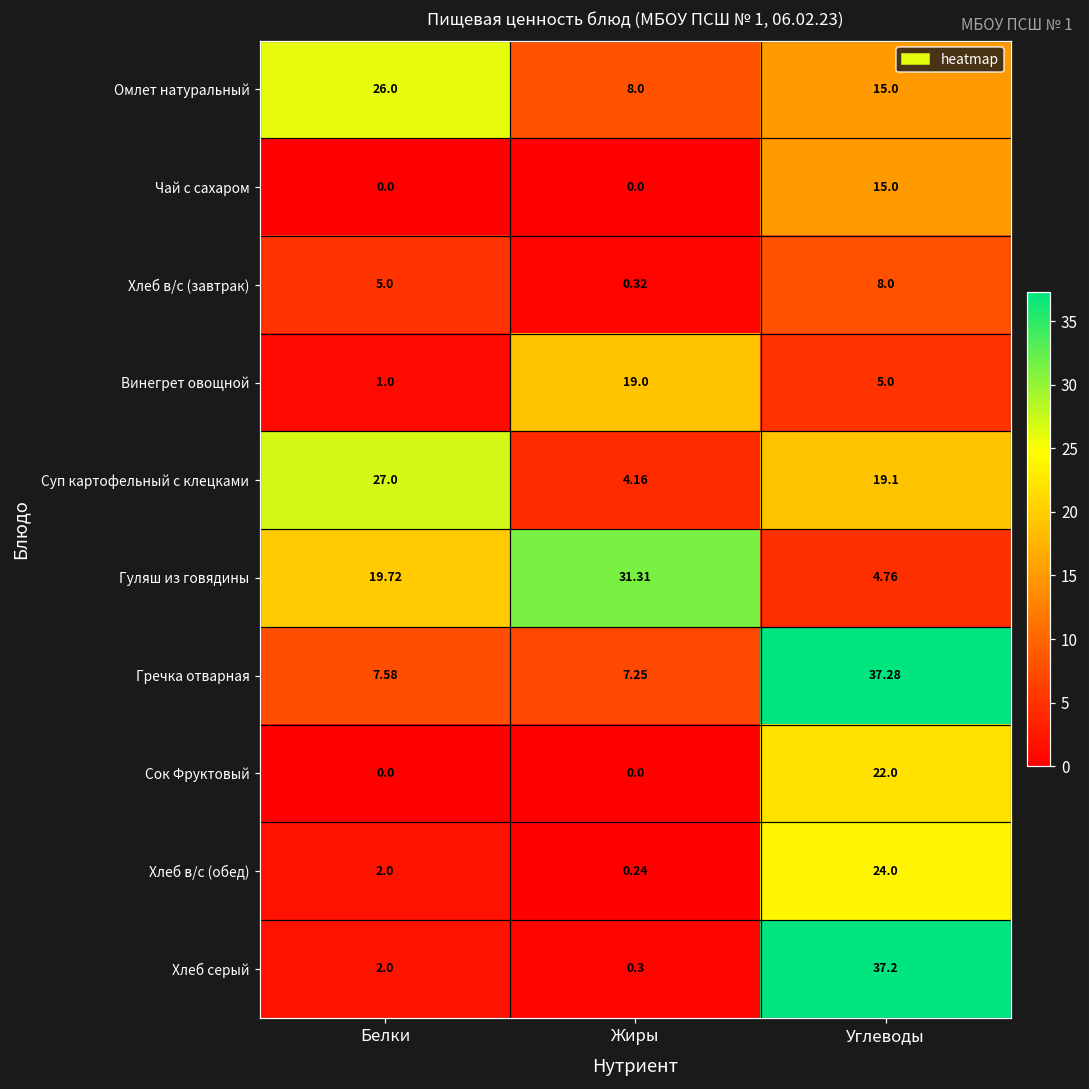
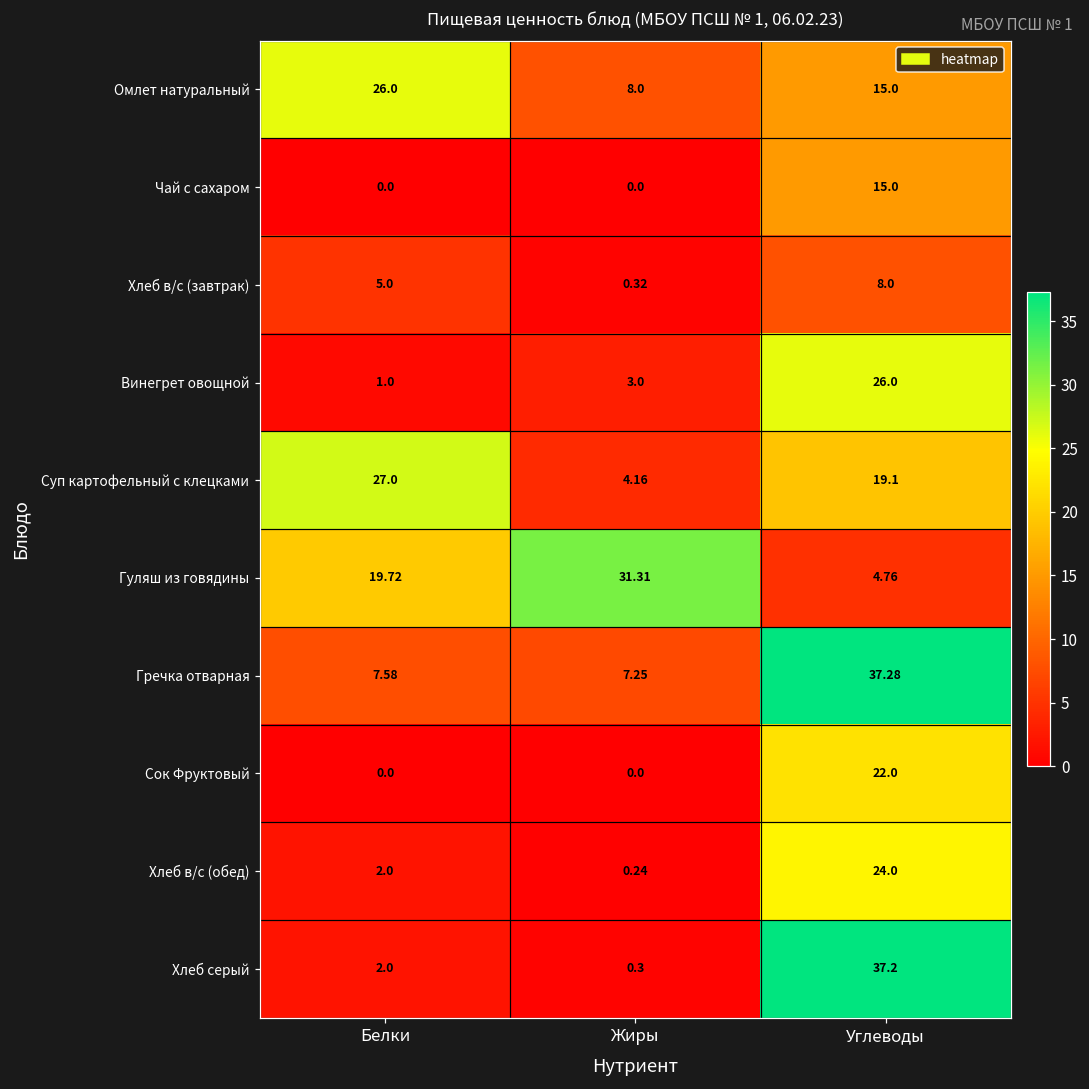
  {
    "Омлет натуральный": {
      "Белки": 26.0,
      "Жиры": 8.0,
      "Углеводы": 15.0
    },
    "Чай с сахаром": {
      "Белки": 0.0,
      "Жиры": 0.0,
      "Углеводы": 15.0
    },
    "Хлеб в/с (завтрак)": {
      "Белки": 5.0,
      "Жиры": 0.32,
      "Углеводы": 8.0
    },
    "Винегрет овощной": {
      "Белки": 1.0,
-     "Жиры": 19.0,
-     "Углеводы": 5.0
+     "Жиры": 3.0,
+     "Углеводы": 26.0
    },
    "Суп картофельный с клецками": {
      "Белки": 27.0,
      "Жиры": 4.16,
      "Углеводы": 19.1
    },
    "Гуляш из говядины": {
      "Белки": 19.72,
      "Жиры": 31.31,
      "Углеводы": 4.76
    },
    "Гречка отварная": {
      "Белки": 7.58,
      "Жиры": 7.25,
      "Углеводы": 37.28
    },
    "Сок Фруктовый": {
      "Белки": 0.0,
      "Жиры": 0.0,
      "Углеводы": 22.0
    },
    "Хлеб в/с (обед)": {
      "Белки": 2.0,
      "Жиры": 0.24,
      "Углеводы": 24.0
    },
    "Хлеб серый": {
      "Белки": 2.0,
      "Жиры": 0.3,
      "Углеводы": 37.2
    }
  }
